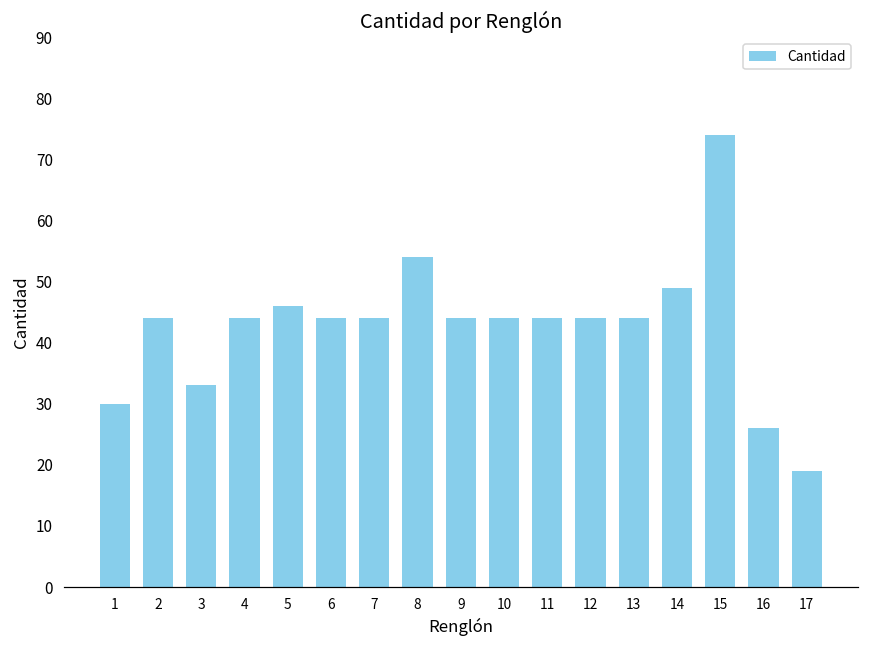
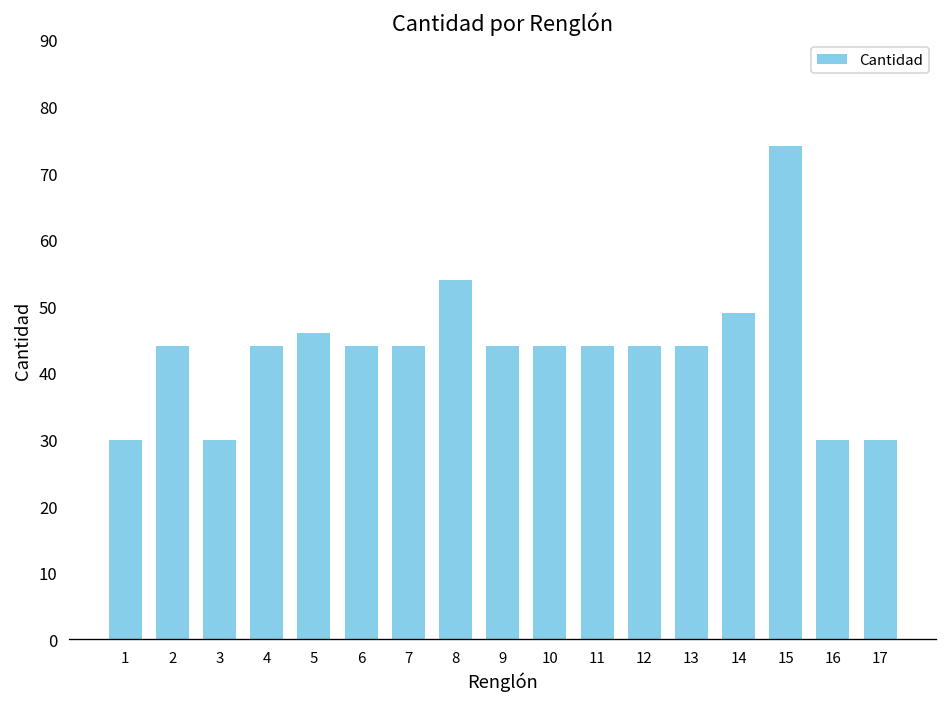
  {
    "1": 30,
    "2": 44,
-   "3": 33,
+   "3": 30,
    "4": 44,
    "5": 46,
    "6": 44,
    "7": 44,
    "8": 54,
    "9": 44,
    "10": 44,
    "11": 44,
    "12": 44,
    "13": 44,
    "14": 49,
    "15": 74,
-   "16": 26,
-   "17": 19
+   "16": 30,
+   "17": 30
  }
